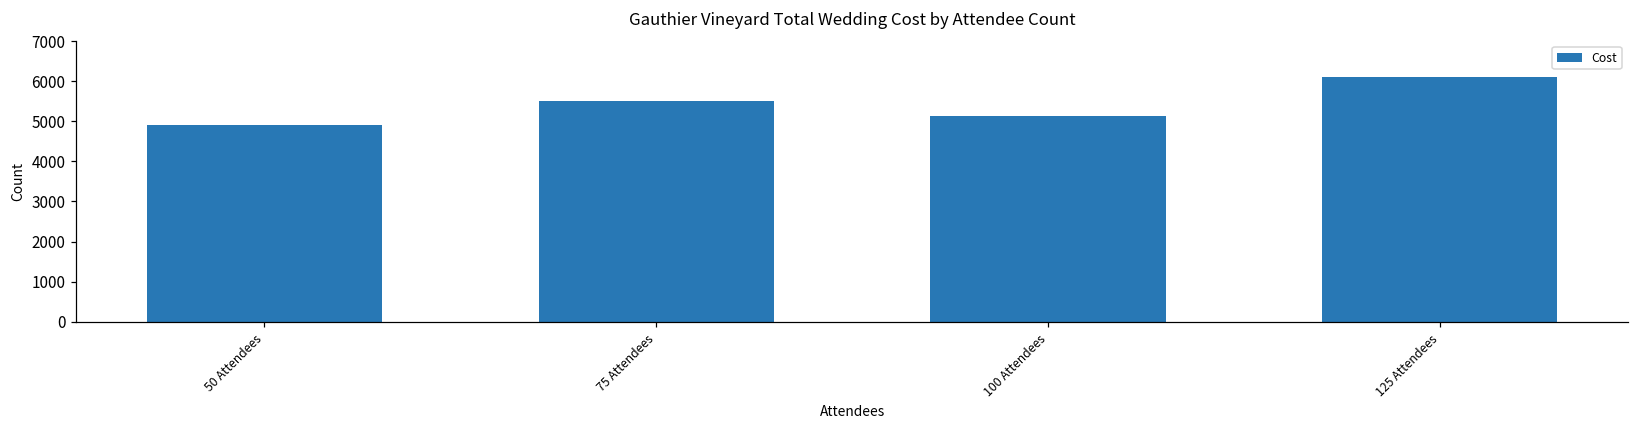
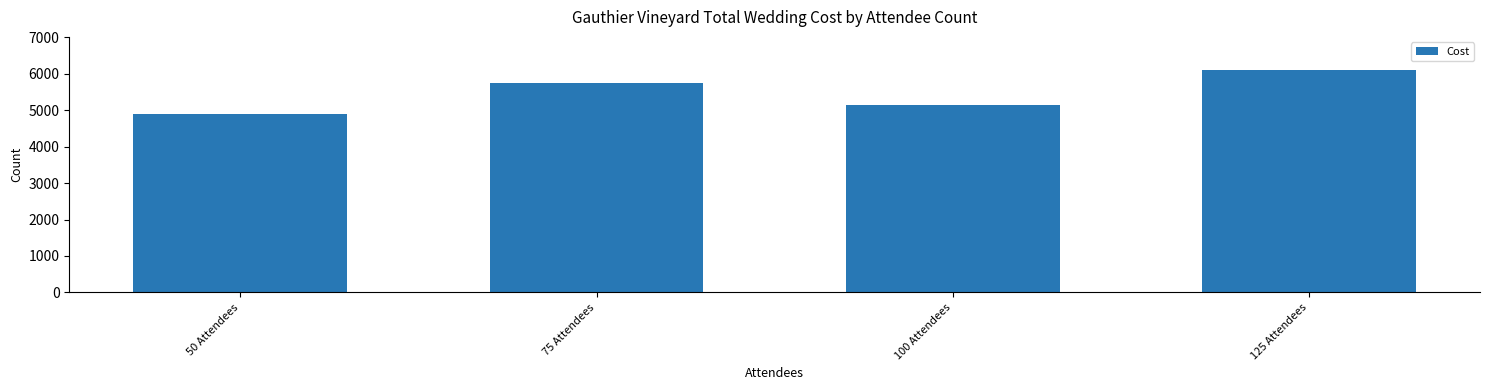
  {
    "50 Attendees": 4900,
-   "75 Attendees": 5500,
+   "75 Attendees": 5800,
    "100 Attendees": 5100,
    "125 Attendees": 6100
  }
